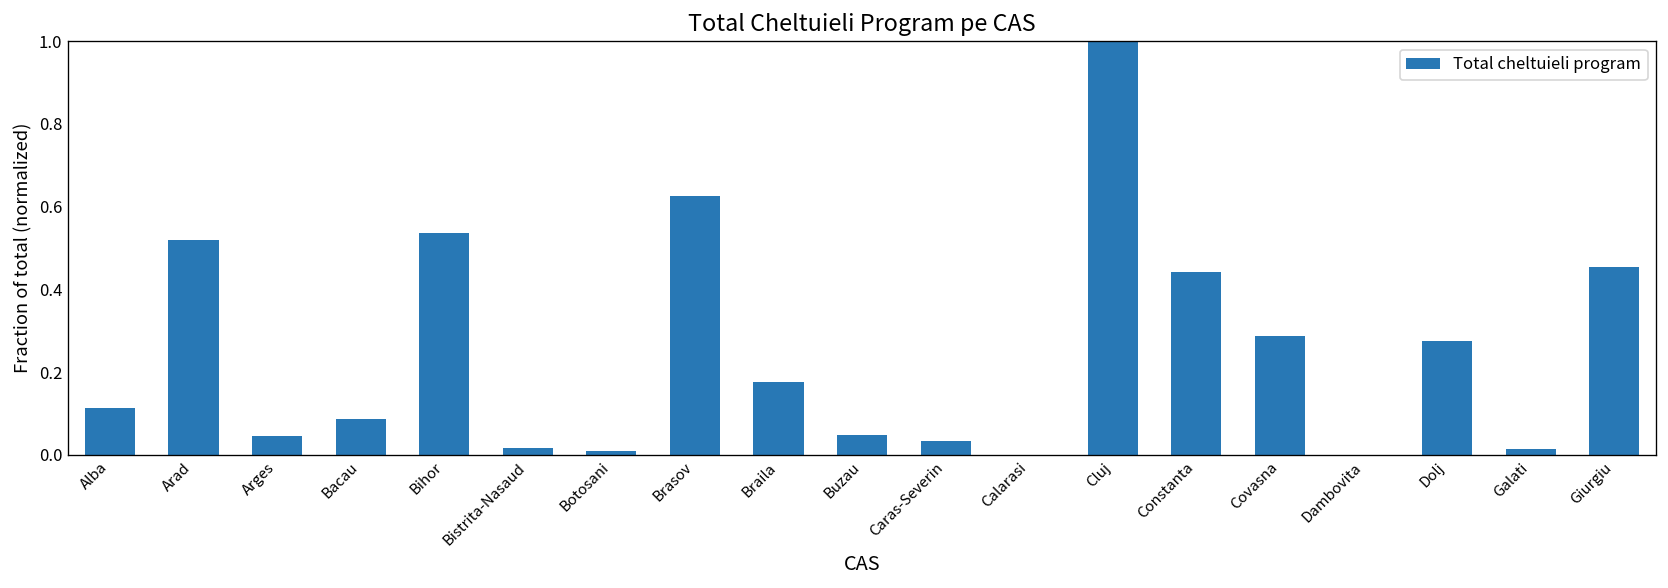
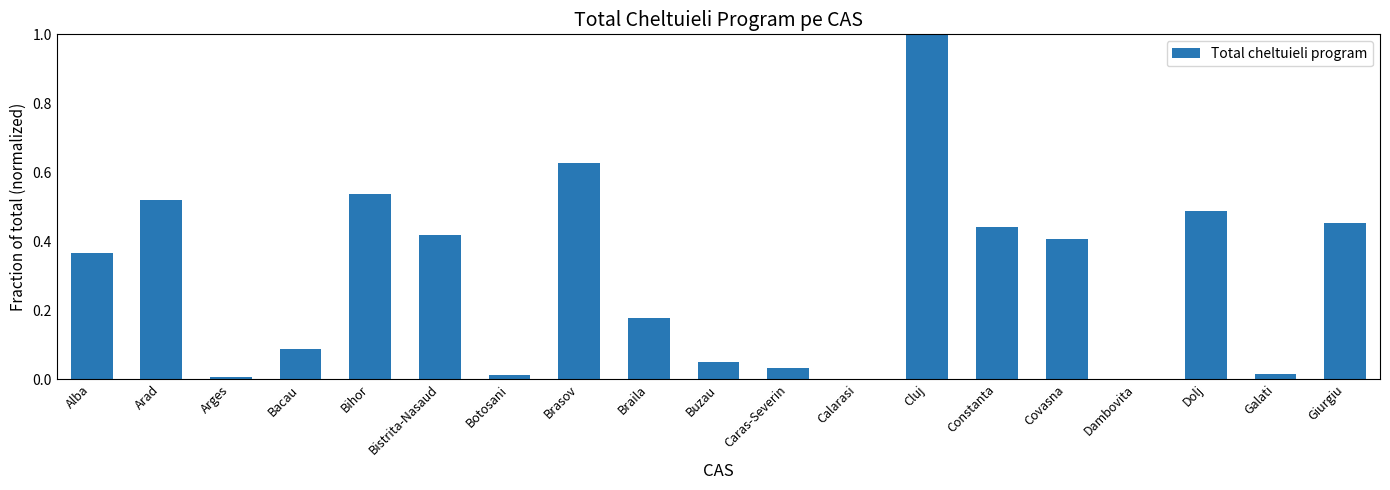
  {
-   "Alba": 0.11,
+   "Alba": 0.36,
    "Arad": 0.52,
-   "Arges": 0.05,
+   "Arges": 0.01,
    "Bacau": 0.09,
    "Bihor": 0.54,
-   "Bistrita-Nasaud": 0.02,
+   "Bistrita-Nasaud": 0.42,
    "Botosani": 0.01,
    "Brasov": 0.63,
    "Braila": 0.18,
    "Buzau": 0.05,
    "Caras-Severin": 0.03,
    "Calarasi": 0.00,
    "Cluj": 1.00,
    "Constanta": 0.44,
-   "Covasna": 0.29,
-   "Dolj": 0.28,
+   "Covasna": 0.41,
+   "Dolj": 0.49,
    "Galati": 0.01,
    "Giurgiu": 0.45
  }
